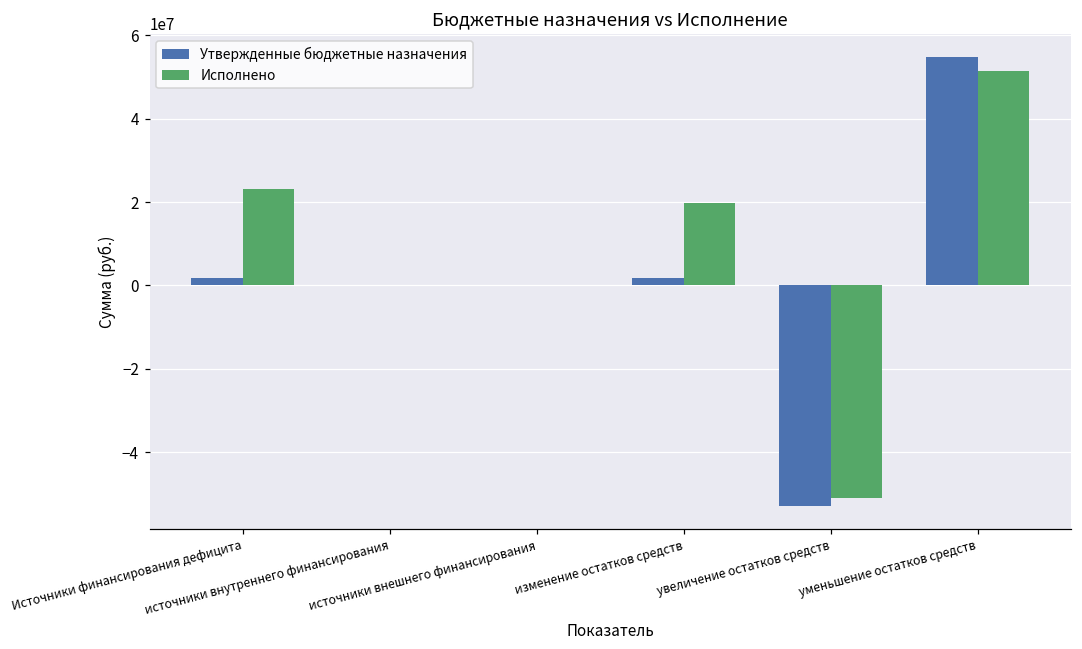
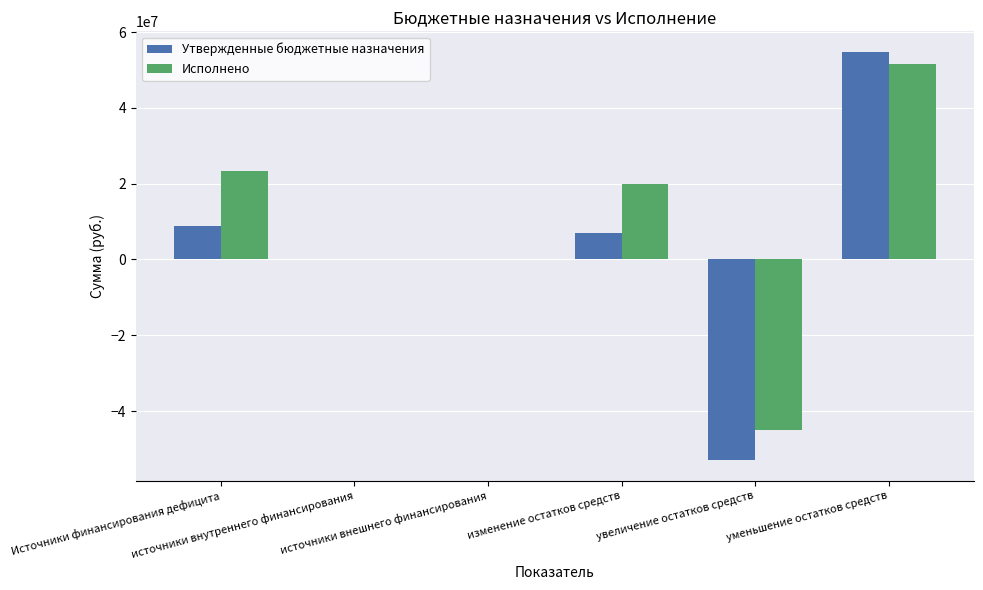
  {
    "Утвержденные бюджетные назначения": {
-     "Источники финансирования дефицита": 2000000,
+     "Источники финансирования дефицита": 9000000,
      "источники внутреннего финансирования": 0,
      "источники внешнего финансирования": 0,
-     "изменение остатков средств": 2000000,
+     "изменение остатков средств": 7000000,
      "увеличение остатков средств": -53000000,
      "уменьшение остатков средств": 55000000
    },
    "Исполнено": {
      "Источники финансирования дефицита": 23000000,
      "источники внутреннего финансирования": 0,
      "источники внешнего финансирования": 0,
      "изменение остатков средств": 20000000,
-     "увеличение остатков средств": -51000000,
+     "увеличение остатков средств": -45000000,
      "уменьшение остатков средств": 52000000
    }
  }
